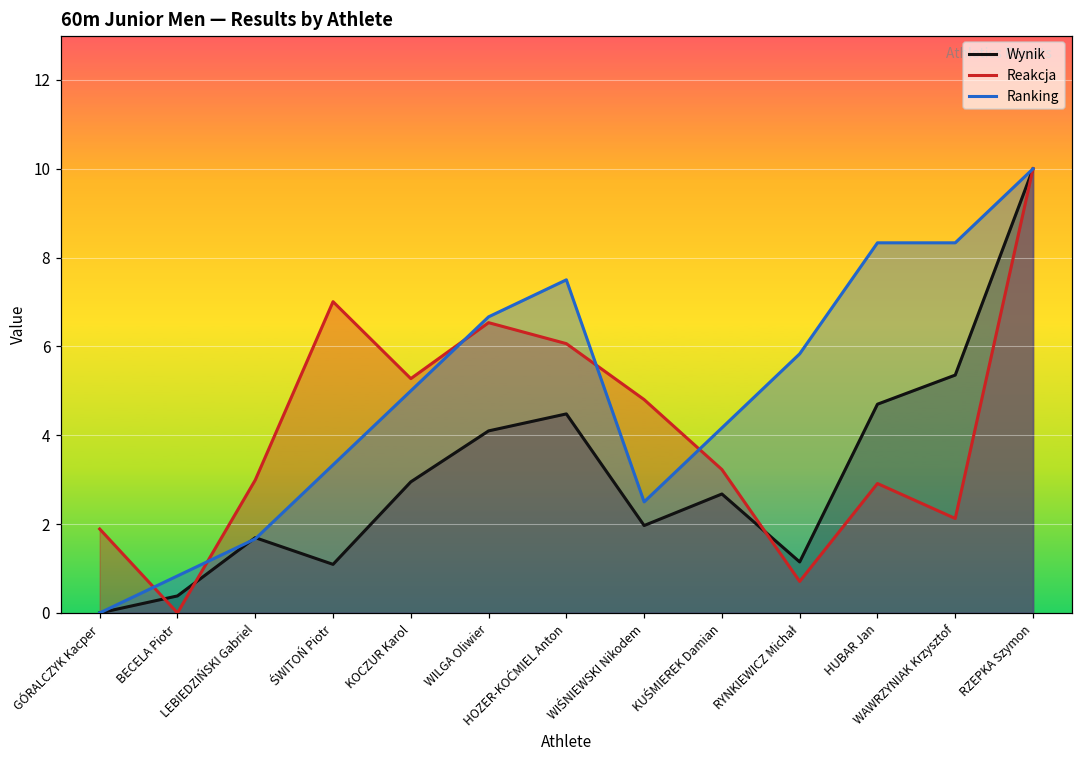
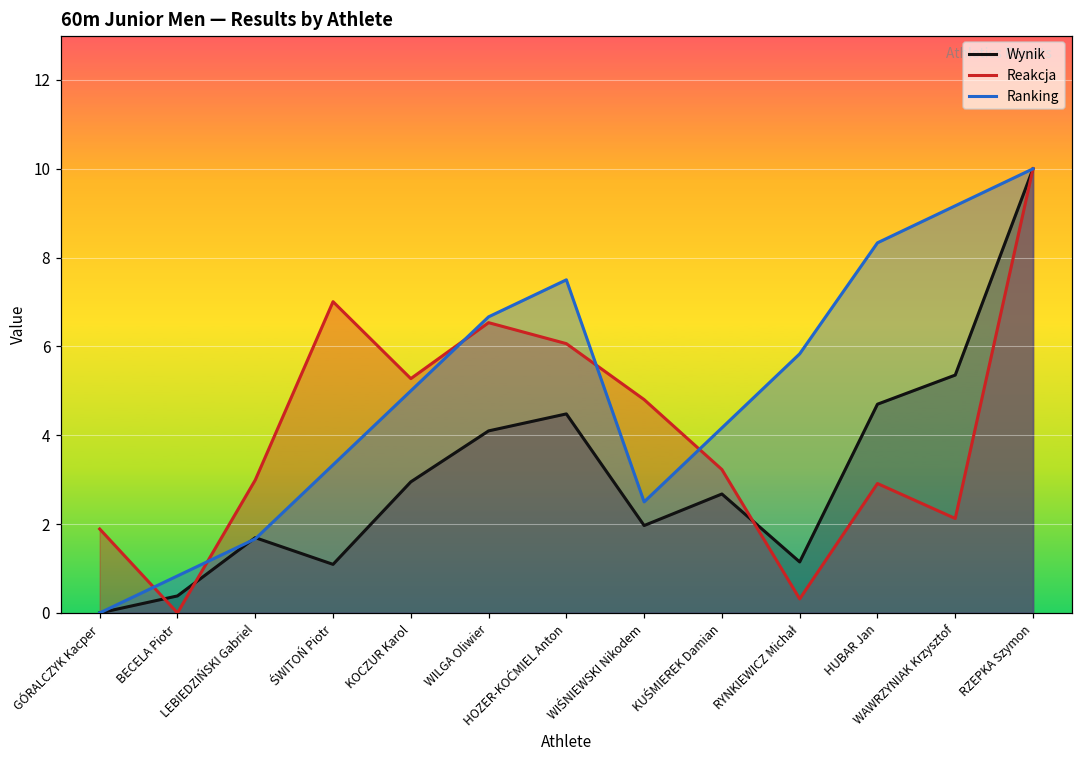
  {
    "Wynik": {
      "BECELA Piotr": 0.4,
      "ŚWITOŃ Piotr": 1.1,
      "KOCZUR Karol": 3.0,
      "WILGA Oliwier": 4.1,
      "HOZER-KOĆMIEL Anton": 4.5,
      "WIŚNIEWSKI Nikodem": 2.0,
      "KUŚMIEREK Damian": 2.7,
      "RYNKIEWICZ Michał": 1.1,
      "HUBAR Jan": 4.7,
      "WAWRZYNIAK Krzysztof": 5.4
    },
    "Reakcja": {
      "GÓRALCZYK Kacper": 1.9,
      "BECELA Piotr": 0.0,
      "LEBIEDZIŃSKI Gabriel": 3.0,
      "ŚWITOŃ Piotr": 7.0,
      "KOCZUR Karol": 5.3,
      "WILGA Oliwier": 6.5,
      "HOZER-KOĆMIEL Anton": 6.1,
      "WIŚNIEWSKI Nikodem": 4.8,
      "KUŚMIEREK Damian": 3.2,
-     "RYNKIEWICZ Michał": 0.7,
+     "RYNKIEWICZ Michał": 0.3,
      "HUBAR Jan": 2.9,
      "WAWRZYNIAK Krzysztof": 2.1
    },
    "Ranking": {
      "BECELA Piotr": 0.8,
      "ŚWITOŃ Piotr": 3.3,
      "KOCZUR Karol": 5.0,
      "WILGA Oliwier": 6.7,
      "HOZER-KOĆMIEL Anton": 7.5,
      "WIŚNIEWSKI Nikodem": 2.5,
      "KUŚMIEREK Damian": 4.2,
      "RYNKIEWICZ Michał": 5.8,
      "HUBAR Jan": 8.3,
-     "WAWRZYNIAK Krzysztof": 8.3
+     "WAWRZYNIAK Krzysztof": 9.2
    }
  }
